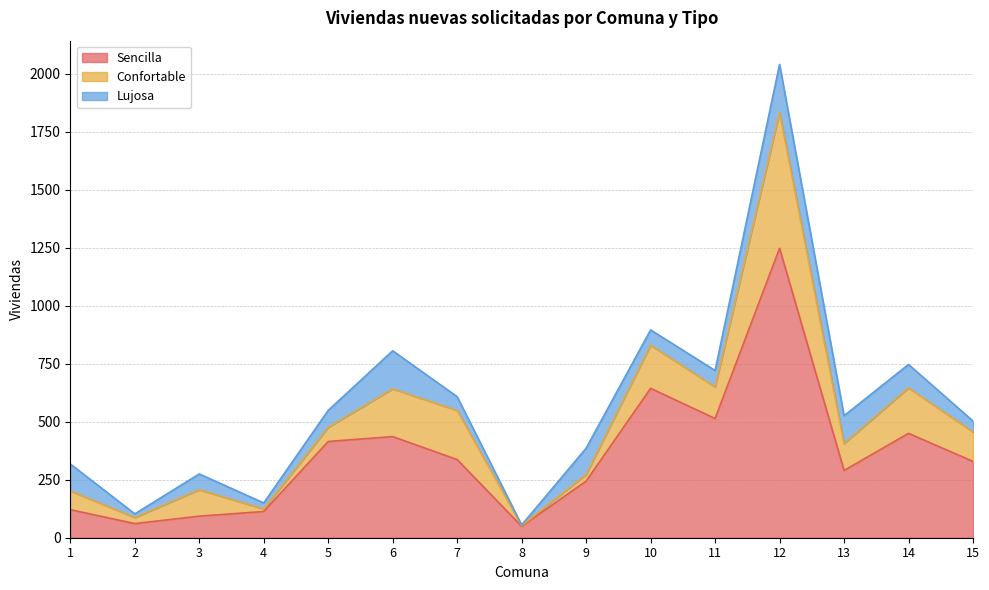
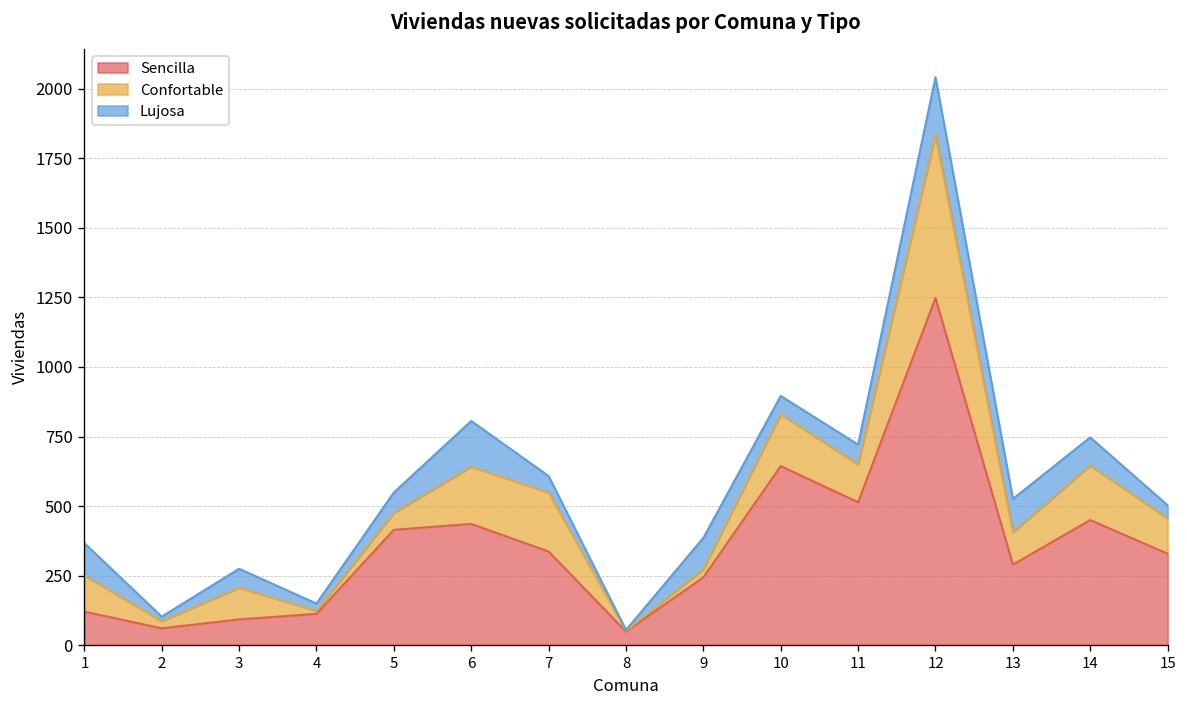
  {
    "Sencilla": {
      "1": 120,
      "2": 60,
      "3": 90,
      "5": 420,
      "6": 440,
      "7": 340,
      "9": 240,
      "10": 640,
      "11": 510,
      "12": 1250,
      "13": 290,
      "14": 450,
      "15": 330
    },
    "Confortable": {
-     "1": 80,
+     "1": 130,
      "2": 30,
      "3": 110,
      "5": 60,
      "6": 210,
      "7": 210,
      "9": 30,
      "10": 190,
      "11": 140,
      "12": 590,
      "13": 120,
      "14": 200,
      "15": 130
    },
    "Lujosa": {
      "1": 120,
      "2": 20,
      "3": 70,
      "4": 30,
      "5": 70,
      "6": 160,
      "7": 60,
      "9": 110,
      "10": 70,
      "11": 70,
      "12": 210,
      "13": 120,
      "14": 100,
      "15": 50
    }
  }
